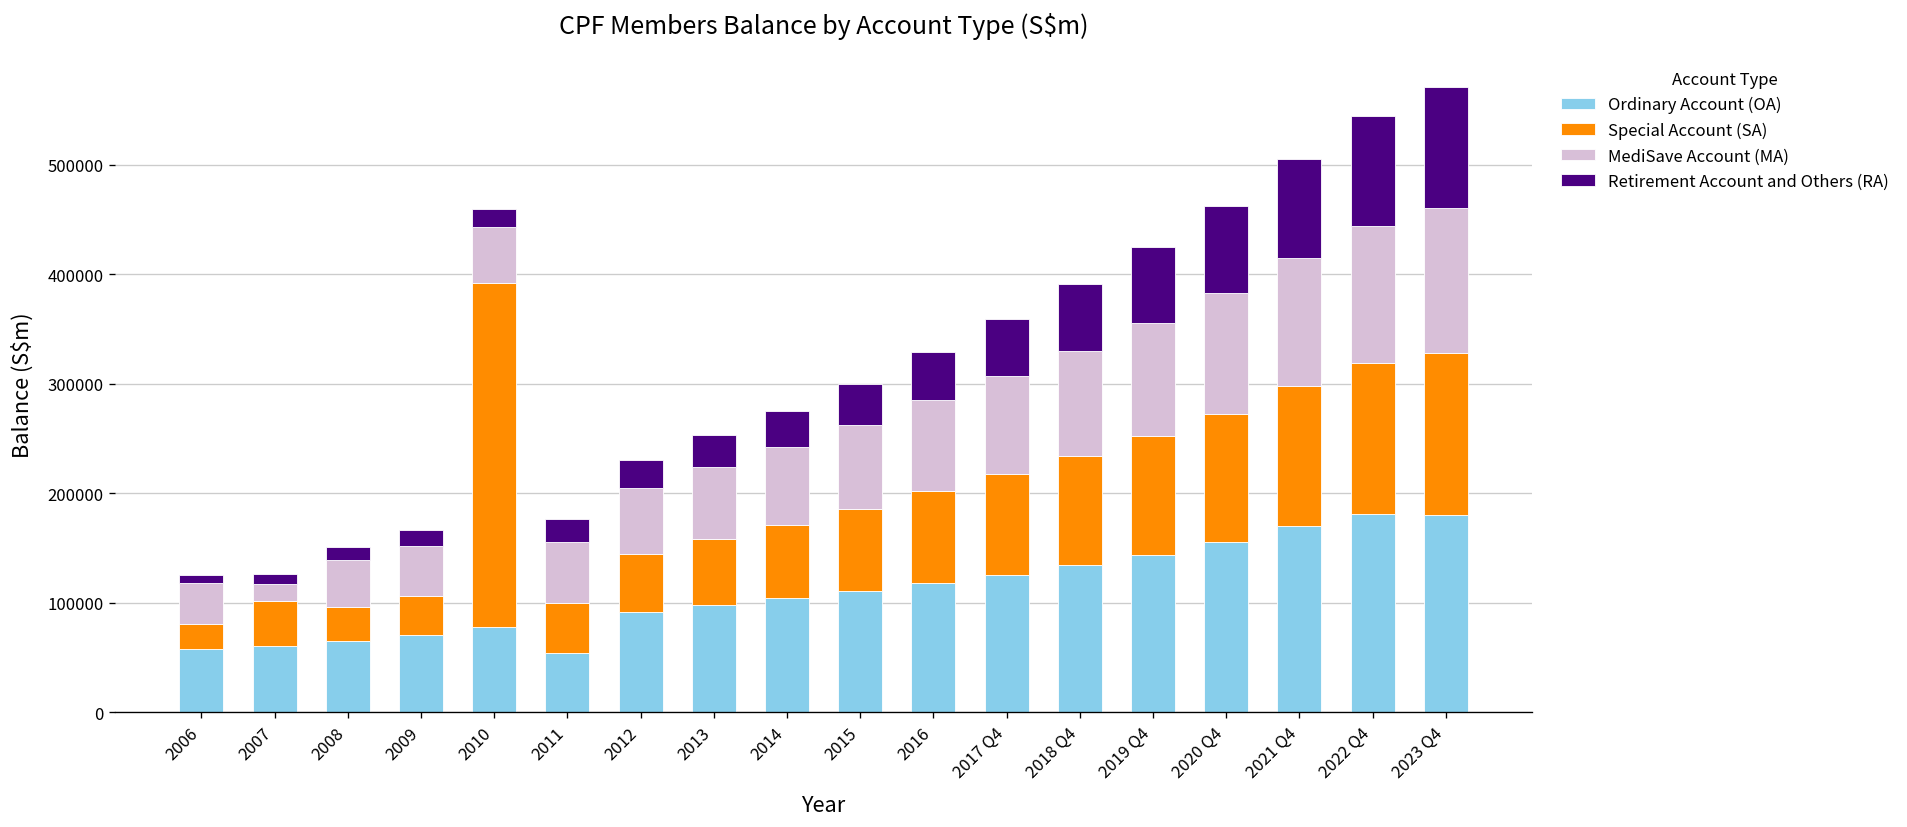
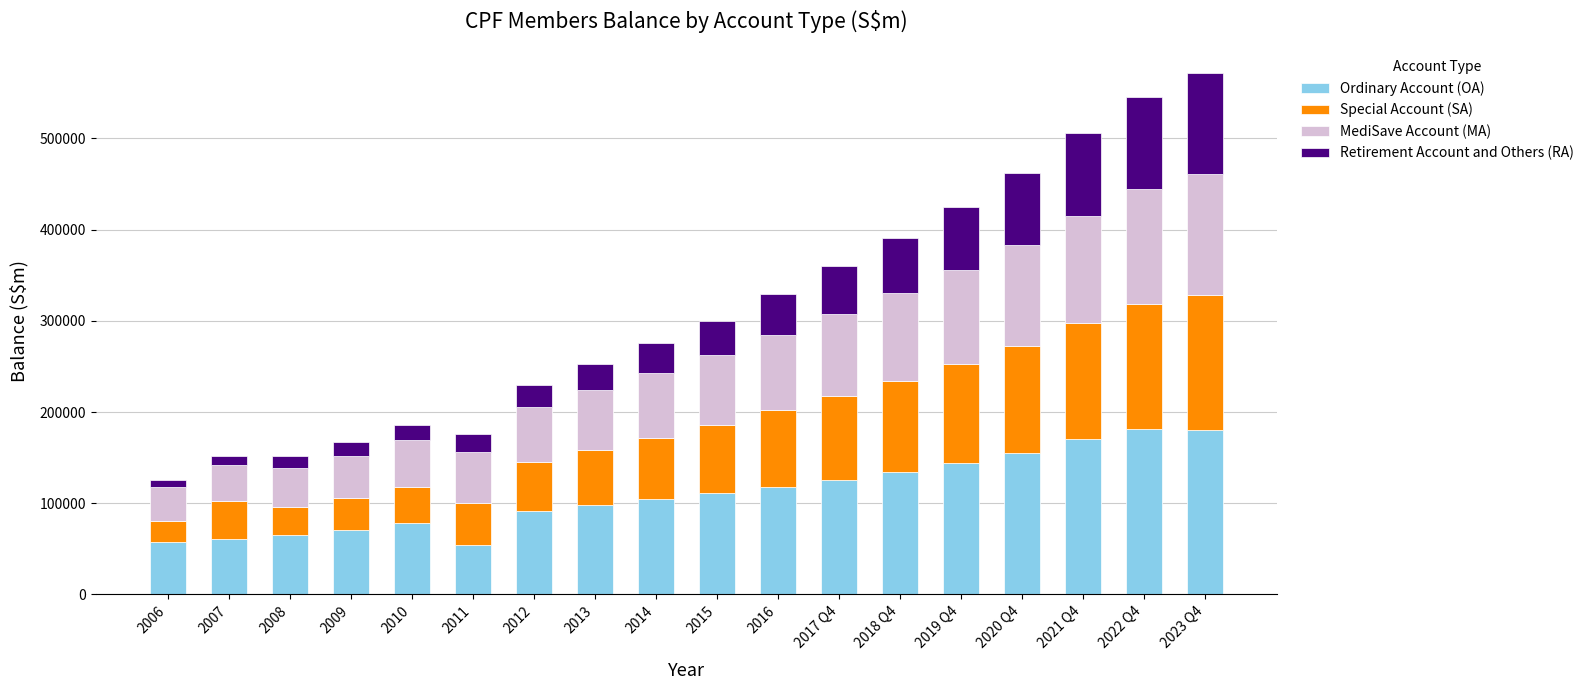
  {
    "Ordinary Account (OA)": {
      "2006": 60000,
      "2007": 60000,
      "2008": 70000,
      "2009": 70000,
      "2010": 80000,
      "2011": 50000,
      "2012": 90000,
      "2013": 100000,
      "2014": 100000,
      "2015": 110000,
      "2016": 120000,
      "2017 Q4": 130000,
      "2018 Q4": 130000,
      "2019 Q4": 140000,
      "2020 Q4": 160000,
      "2021 Q4": 170000,
      "2022 Q4": 180000,
      "2023 Q4": 180000
    },
    "Special Account (SA)": {
      "2006": 20000,
      "2007": 40000,
      "2008": 30000,
      "2009": 40000,
-     "2010": 310000,
+     "2010": 40000,
      "2011": 50000,
      "2012": 50000,
      "2013": 60000,
      "2014": 70000,
      "2015": 70000,
      "2016": 80000,
      "2017 Q4": 90000,
      "2018 Q4": 100000,
      "2019 Q4": 110000,
      "2020 Q4": 120000,
      "2021 Q4": 130000,
      "2022 Q4": 140000,
      "2023 Q4": 150000
    },
    "MediSave Account (MA)": {
      "2006": 40000,
-     "2007": 10000,
+     "2007": 40000,
      "2008": 40000,
      "2009": 50000,
      "2010": 50000,
      "2011": 60000,
      "2012": 60000,
      "2013": 70000,
      "2014": 70000,
      "2015": 80000,
      "2016": 80000,
      "2017 Q4": 90000,
      "2018 Q4": 100000,
      "2019 Q4": 100000,
      "2020 Q4": 110000,
      "2021 Q4": 120000,
      "2022 Q4": 130000,
      "2023 Q4": 130000
    },
    "Retirement Account and Others (RA)": {
      "2006": 10000,
      "2007": 10000,
      "2008": 10000,
      "2009": 10000,
      "2010": 20000,
      "2011": 20000,
      "2012": 30000,
      "2013": 30000,
      "2014": 30000,
      "2015": 40000,
      "2016": 40000,
      "2017 Q4": 50000,
      "2018 Q4": 60000,
      "2019 Q4": 70000,
      "2020 Q4": 80000,
      "2021 Q4": 90000,
      "2022 Q4": 100000,
      "2023 Q4": 110000
    }
  }
